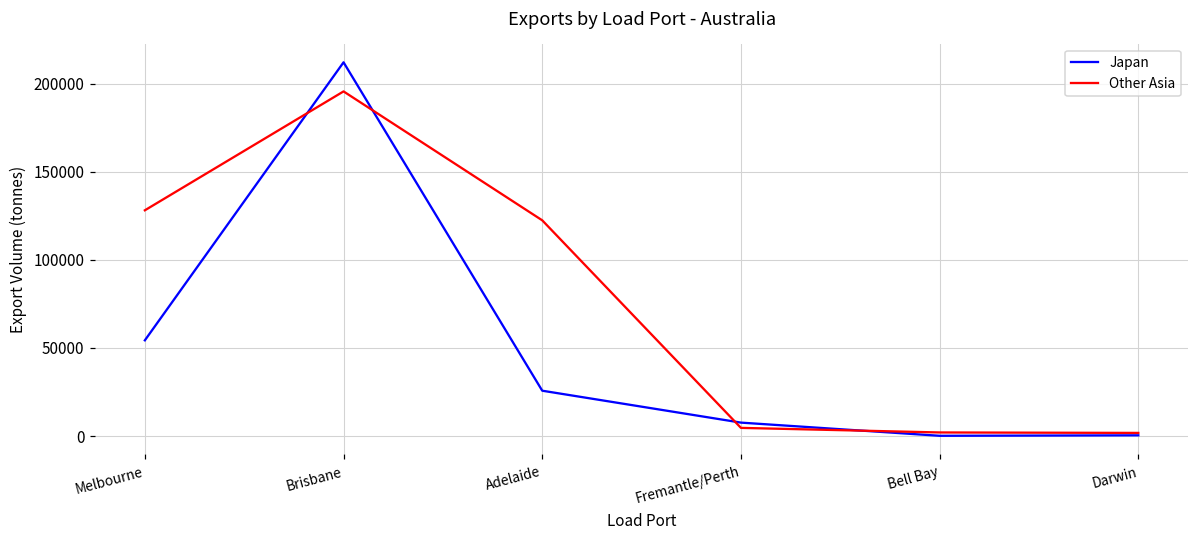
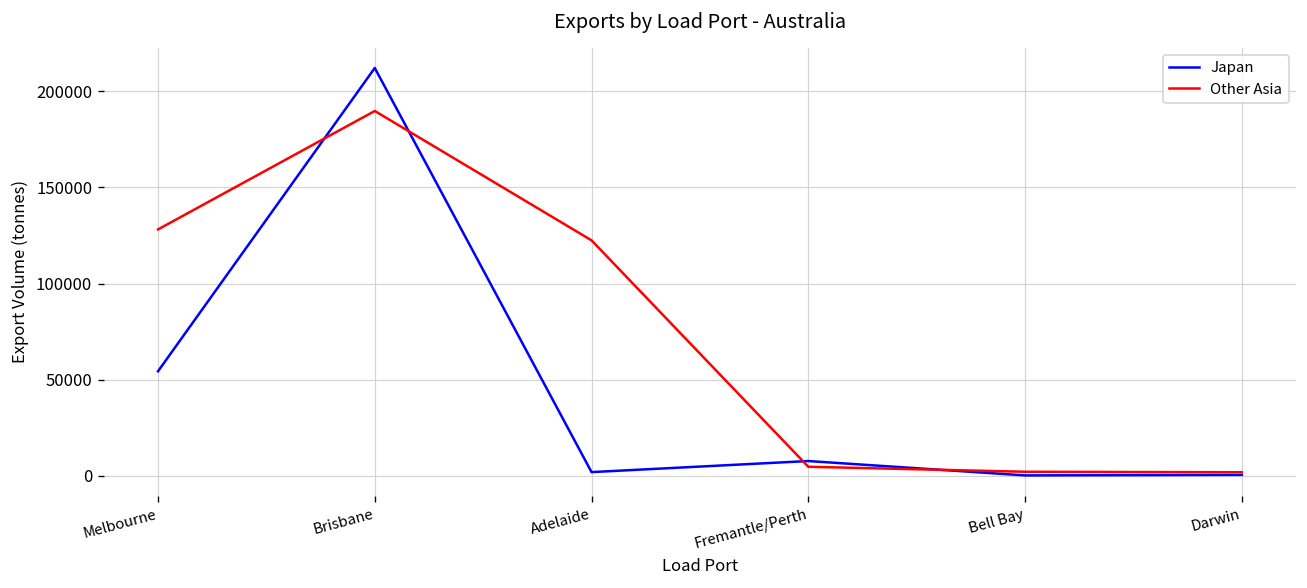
  {
    "Japan": {
      "Melbourne": 54000,
      "Brisbane": 212000,
-     "Adelaide": 26000,
+     "Adelaide": 2000,
      "Fremantle/Perth": 8000,
      "Bell Bay": 0
    },
    "Other Asia": {
      "Melbourne": 128000,
-     "Brisbane": 196000,
+     "Brisbane": 190000,
      "Adelaide": 122000,
      "Fremantle/Perth": 5000,
      "Bell Bay": 2000
    }
  }
